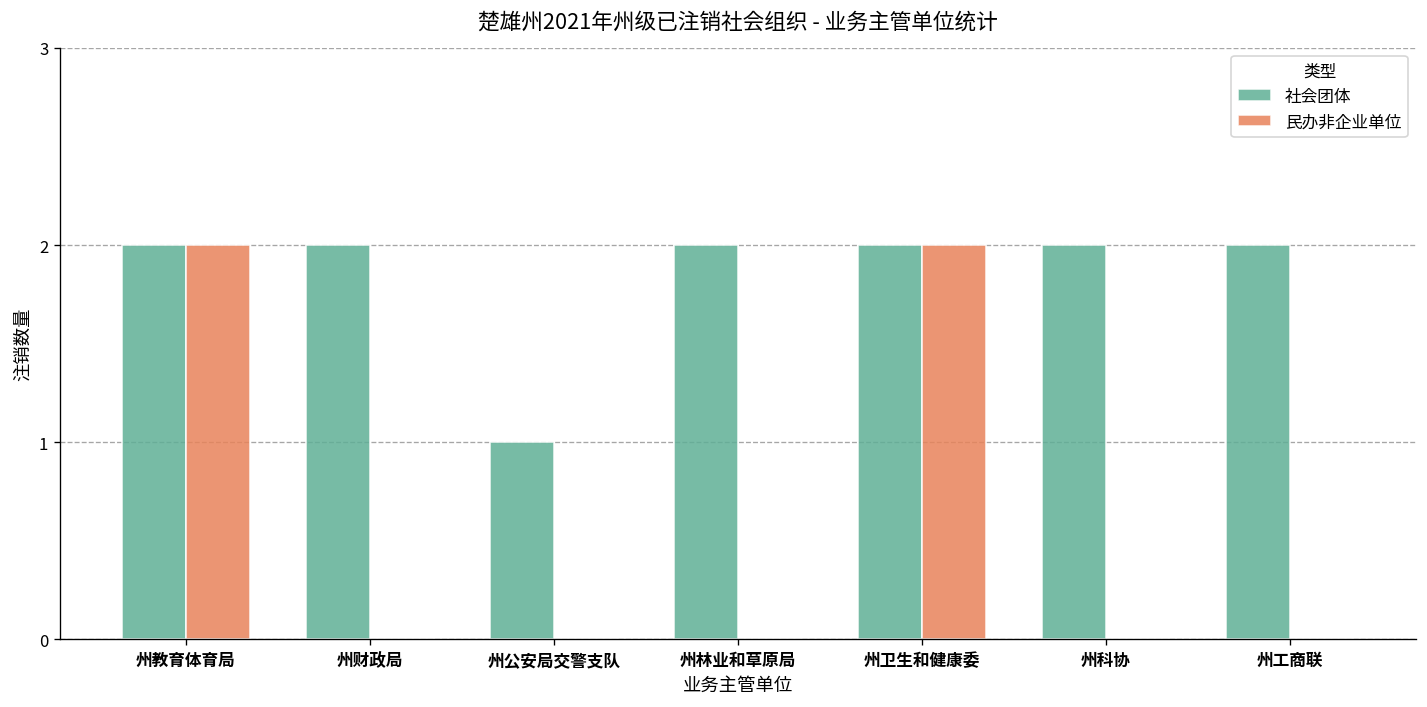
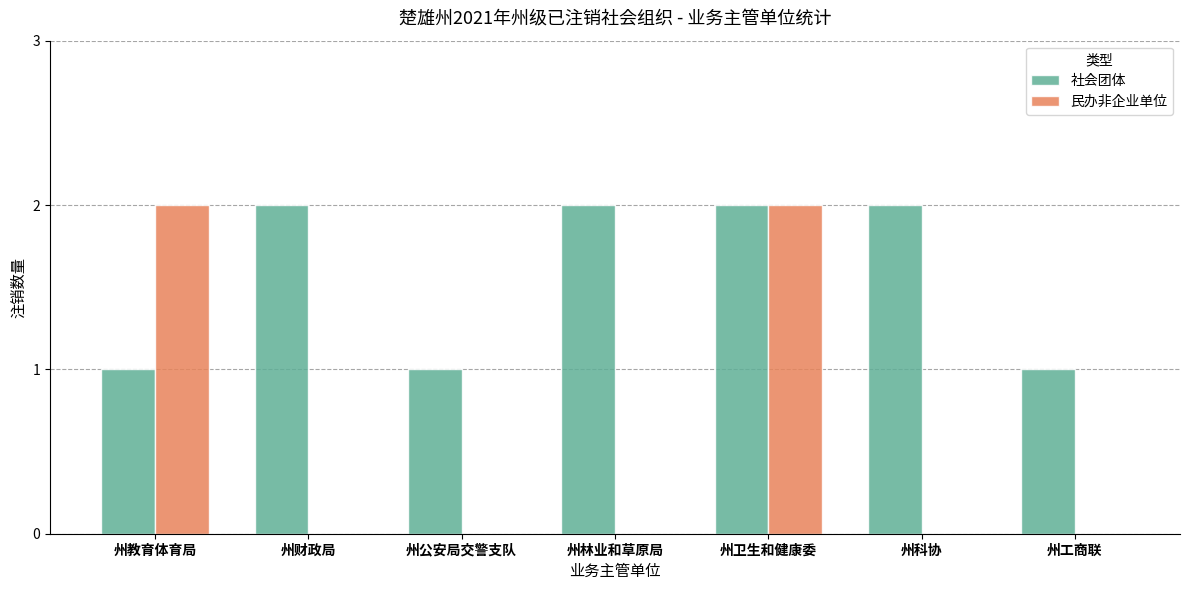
  {
    "社会团体": {
-     "州教育体育局": 2,
+     "州教育体育局": 1,
      "州财政局": 2,
      "州公安局交警支队": 1,
      "州林业和草原局": 2,
      "州卫生和健康委": 2,
      "州科协": 2,
-     "州工商联": 2
+     "州工商联": 1
    },
    "民办非企业单位": {
      "州教育体育局": 2,
      "州财政局": 0,
      "州公安局交警支队": 0,
      "州林业和草原局": 0,
      "州卫生和健康委": 2,
      "州科协": 0,
      "州工商联": 0
    }
  }
